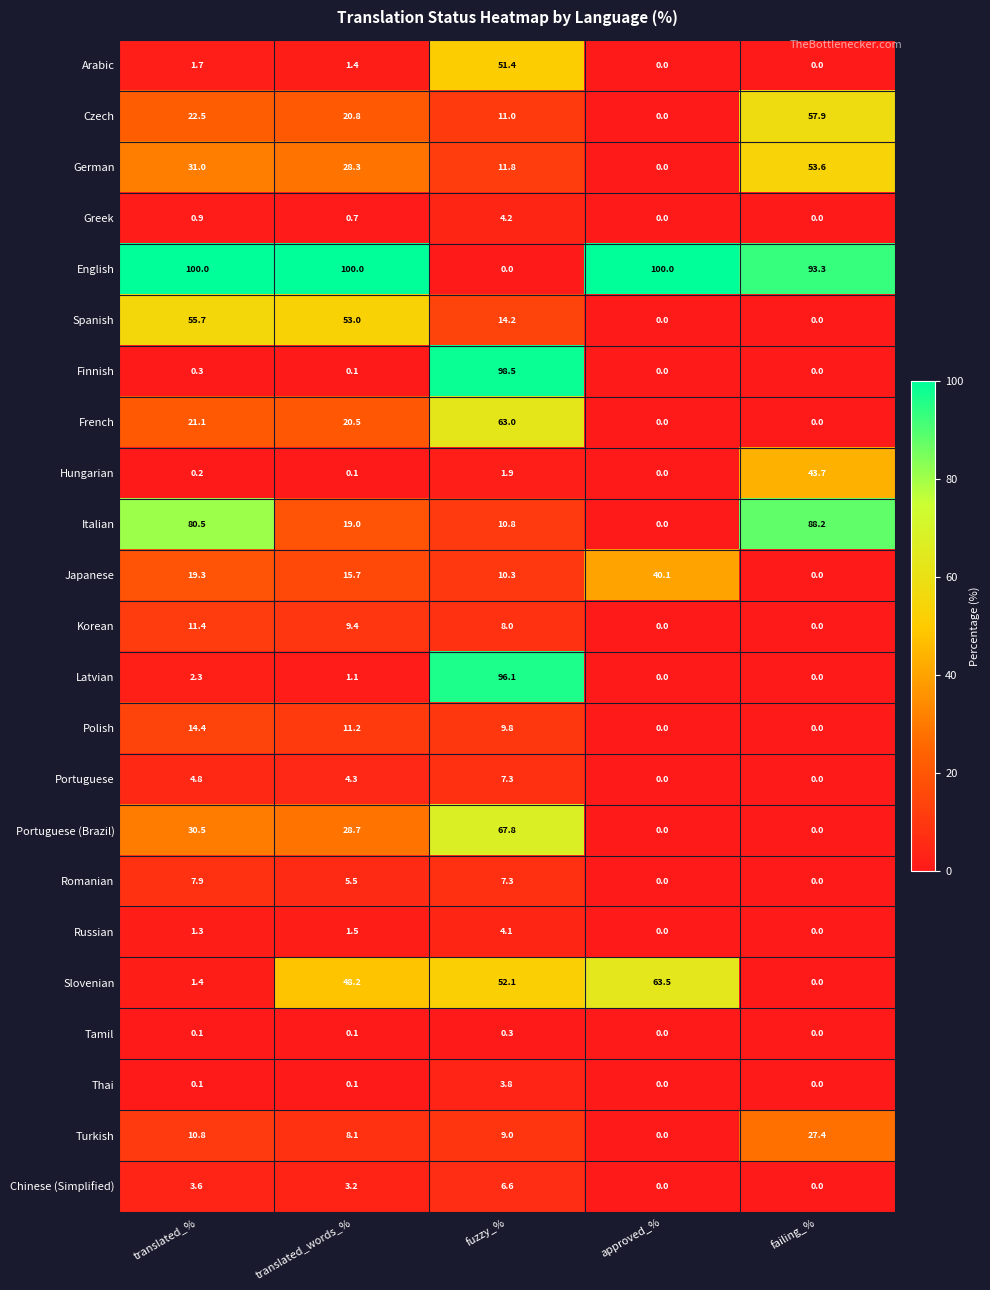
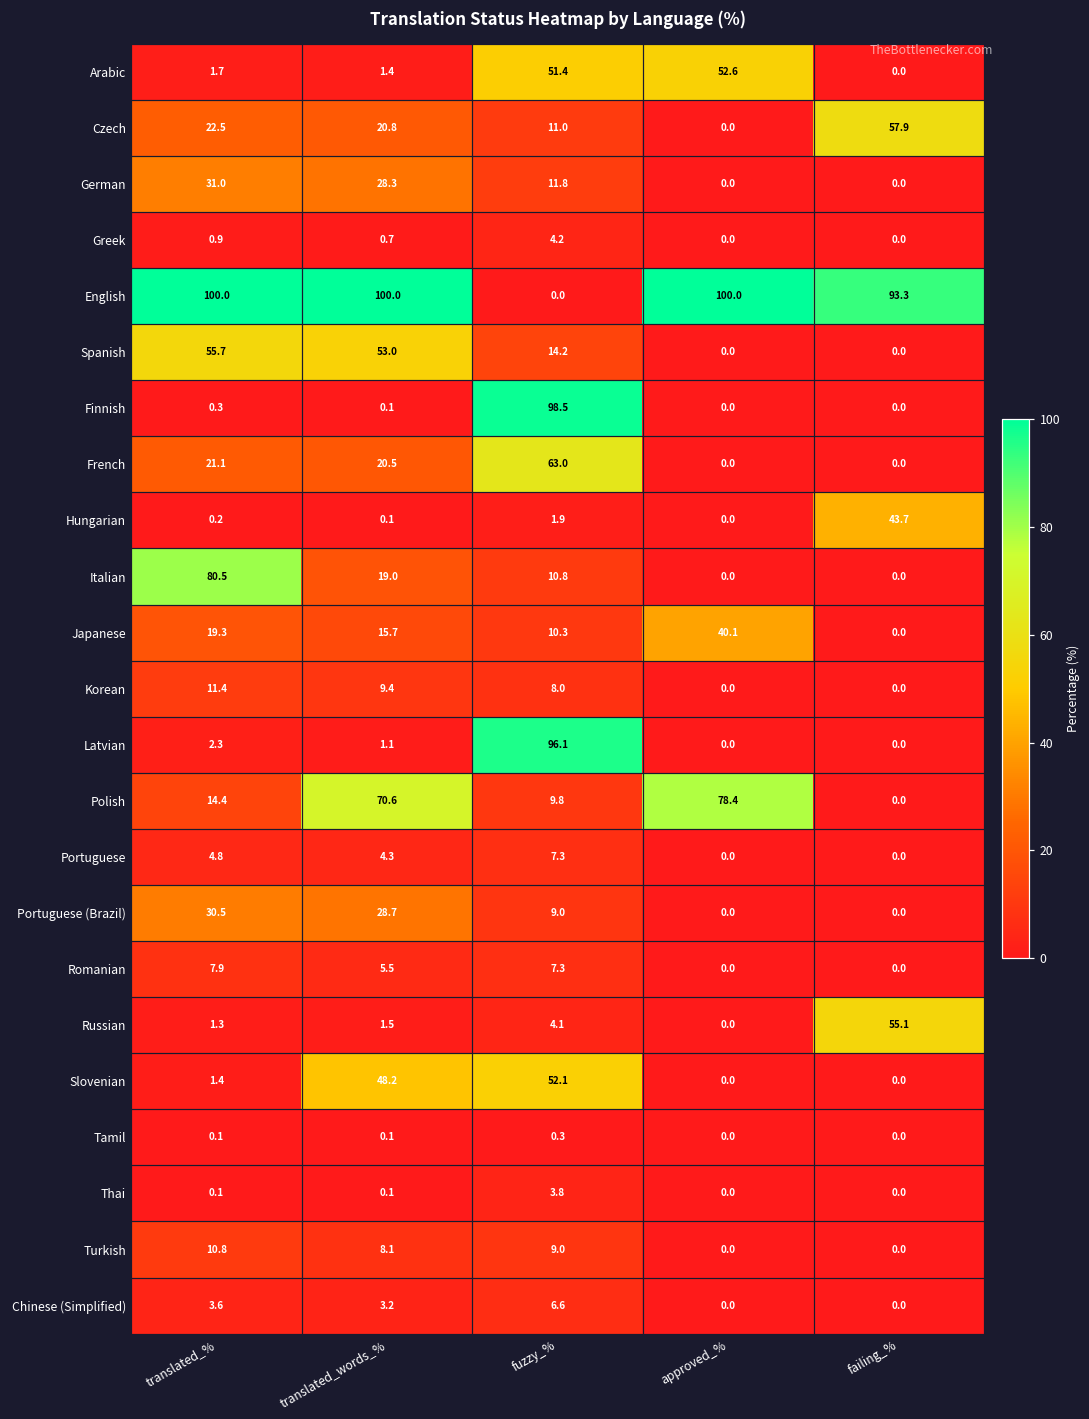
  {
    "Arabic": {
      "translated_%": 1.7,
      "translated_words_%": 1.4,
      "fuzzy_%": 51.4,
-     "approved_%": 0.0
+     "approved_%": 52.6
    },
    "Czech": {
      "translated_%": 22.5,
      "translated_words_%": 20.8,
      "fuzzy_%": 11.0,
      "approved_%": 0.0,
      "failing_%": 57.9
    },
    "German": {
      "translated_%": 31.0,
      "translated_words_%": 28.3,
      "fuzzy_%": 11.8,
      "approved_%": 0.0,
-     "failing_%": 53.6
+     "failing_%": 0.0
    },
    "Greek": {
      "translated_%": 0.9,
      "translated_words_%": 0.7,
      "fuzzy_%": 4.2,
      "approved_%": 0.0,
      "failing_%": 0.0
    },
    "English": {
      "translated_%": 100.0,
      "translated_words_%": 100.0,
      "fuzzy_%": 0.0,
      "approved_%": 100.0,
      "failing_%": 93.3
    },
    "Spanish": {
      "translated_%": 55.7,
      "translated_words_%": 53.0,
      "fuzzy_%": 14.2,
      "approved_%": 0.0,
      "failing_%": 0.0
    },
    "Finnish": {
      "translated_%": 0.3,
      "translated_words_%": 0.1,
      "fuzzy_%": 98.5,
      "approved_%": 0.0,
      "failing_%": 0.0
    },
    "French": {
      "translated_%": 21.1,
      "translated_words_%": 20.5,
      "fuzzy_%": 63.0,
      "approved_%": 0.0,
      "failing_%": 0.0
    },
    "Hungarian": {
      "translated_%": 0.2,
      "translated_words_%": 0.1,
      "fuzzy_%": 1.9,
      "approved_%": 0.0,
      "failing_%": 43.7
    },
    "Italian": {
      "translated_%": 80.5,
      "translated_words_%": 19.0,
      "fuzzy_%": 10.8,
      "approved_%": 0.0,
-     "failing_%": 88.2
+     "failing_%": 0.0
    },
    "Japanese": {
      "translated_%": 19.3,
      "translated_words_%": 15.7,
      "fuzzy_%": 10.3,
      "approved_%": 40.1,
      "failing_%": 0.0
    },
    "Korean": {
      "translated_%": 11.4,
      "translated_words_%": 9.4,
      "fuzzy_%": 8.0,
      "approved_%": 0.0,
      "failing_%": 0.0
    },
    "Latvian": {
      "translated_%": 2.3,
      "translated_words_%": 1.1,
      "fuzzy_%": 96.1,
      "approved_%": 0.0,
      "failing_%": 0.0
    },
    "Polish": {
      "translated_%": 14.4,
-     "translated_words_%": 11.2,
+     "translated_words_%": 70.6,
      "fuzzy_%": 9.8,
-     "approved_%": 0.0,
+     "approved_%": 78.4,
      "failing_%": 0.0
    },
    "Portuguese": {
      "translated_%": 4.8,
      "translated_words_%": 4.3,
      "fuzzy_%": 7.3,
      "approved_%": 0.0,
      "failing_%": 0.0
    },
    "Portuguese (Brazil)": {
      "translated_%": 30.5,
      "translated_words_%": 28.7,
-     "fuzzy_%": 67.8,
+     "fuzzy_%": 9.0,
      "approved_%": 0.0,
      "failing_%": 0.0
    },
    "Romanian": {
      "translated_%": 7.9,
      "translated_words_%": 5.5,
      "fuzzy_%": 7.3,
      "approved_%": 0.0,
      "failing_%": 0.0
    },
    "Russian": {
      "translated_%": 1.3,
      "translated_words_%": 1.5,
      "fuzzy_%": 4.1,
      "approved_%": 0.0,
-     "failing_%": 0.0
+     "failing_%": 55.1
    },
    "Slovenian": {
      "translated_%": 1.4,
      "translated_words_%": 48.2,
      "fuzzy_%": 52.1,
-     "approved_%": 63.5,
+     "approved_%": 0.0,
      "failing_%": 0.0
    },
    "Tamil": {
      "translated_%": 0.1,
      "translated_words_%": 0.1,
      "fuzzy_%": 0.3,
      "approved_%": 0.0,
      "failing_%": 0.0
    },
    "Thai": {
      "translated_%": 0.1,
      "translated_words_%": 0.1,
      "fuzzy_%": 3.8,
      "approved_%": 0.0,
      "failing_%": 0.0
    },
    "Turkish": {
      "translated_%": 10.8,
      "translated_words_%": 8.1,
      "fuzzy_%": 9.0,
      "approved_%": 0.0,
-     "failing_%": 27.4
+     "failing_%": 0.0
    },
    "Chinese (Simplified)": {
      "translated_%": 3.6,
      "translated_words_%": 3.2,
      "fuzzy_%": 6.6,
      "approved_%": 0.0,
      "failing_%": 0.0
    }
  }
